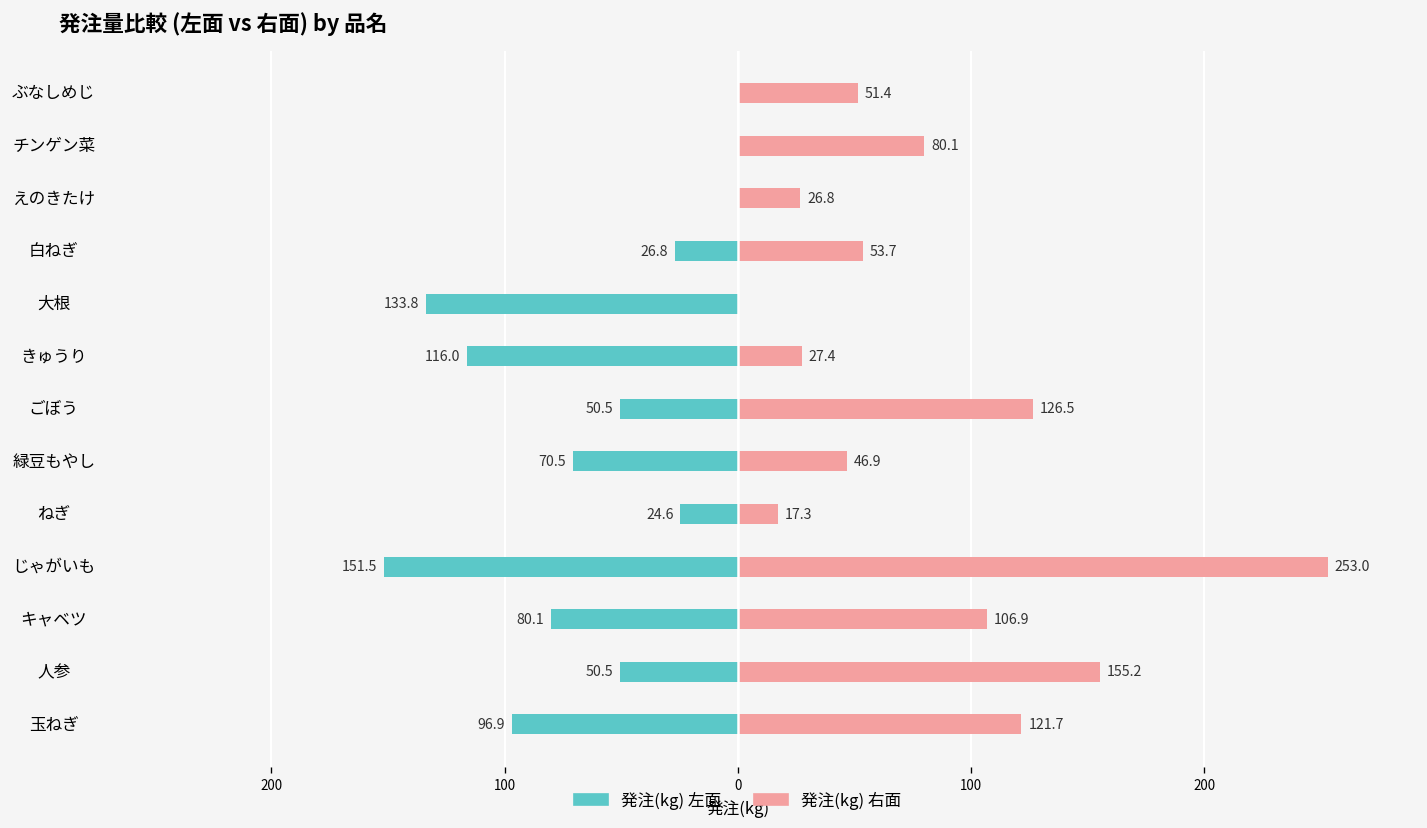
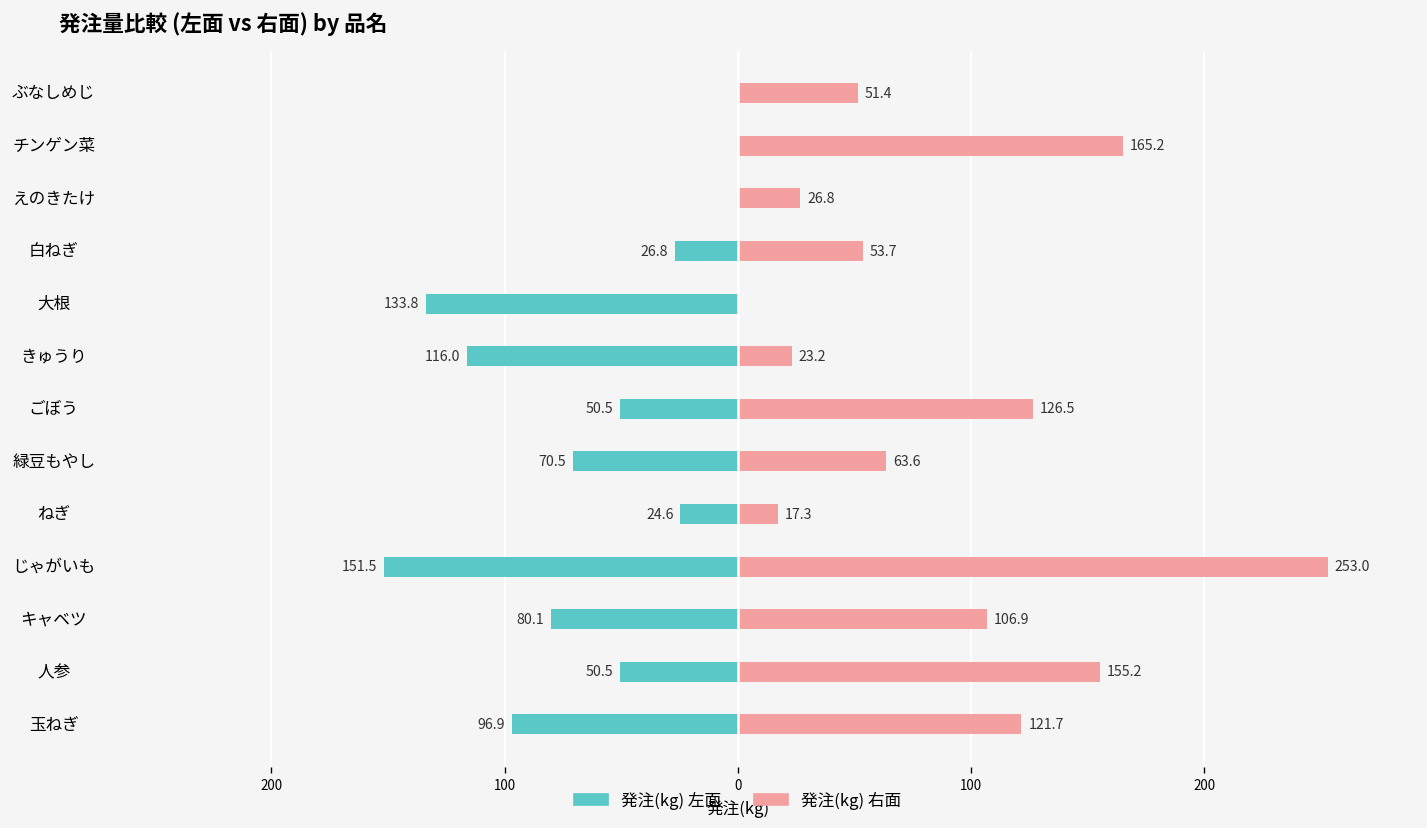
  {
    "発注(kg) 右面": {
      "ぶなしめじ": 51.4,
-     "チンゲン菜": 80.1,
+     "チンゲン菜": 165.2,
      "えのきたけ": 26.8,
      "白ねぎ": 53.7,
-     "きゅうり": 27.4,
+     "きゅうり": 23.2,
      "ごぼう": 126.5,
-     "緑豆もやし": 46.9,
+     "緑豆もやし": 63.6,
      "ねぎ": 17.3,
      "じゃがいも": 253.0,
      "キャベツ": 106.9,
      "人参": 155.2,
      "玉ねぎ": 121.7
    }
  }
